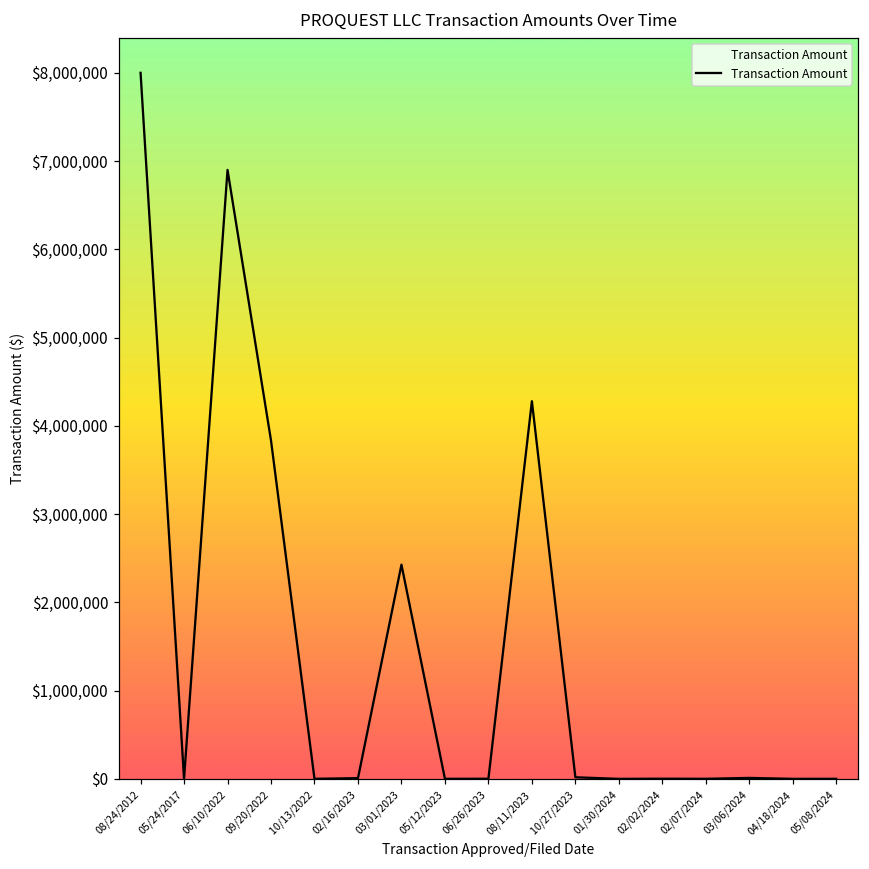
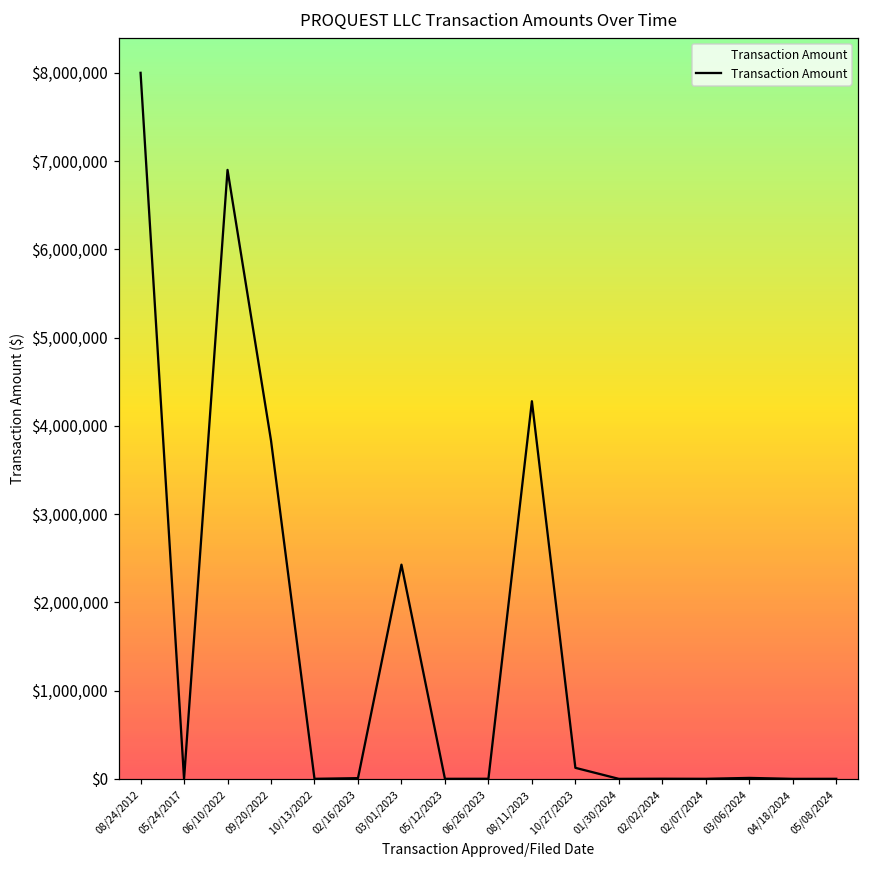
  {
    "08/24/2012": "$8,000,000",
    "05/24/2017": "$0",
    "06/10/2022": "$6,900,000",
    "09/20/2022": "$3,800,000",
    "10/13/2022": "$0",
    "02/16/2023": "$0",
    "03/01/2023": "$2,400,000",
    "05/12/2023": "$0",
    "06/26/2023": "$0",
    "08/11/2023": "$4,300,000",
-   "10/27/2023": "$0",
+   "10/27/2023": "$100,000",
    "01/30/2024": "$0",
    "02/02/2024": "$0",
    "02/07/2024": "$0",
    "03/06/2024": "$0",
    "04/18/2024": "$0",
    "05/08/2024": "$0"
  }
